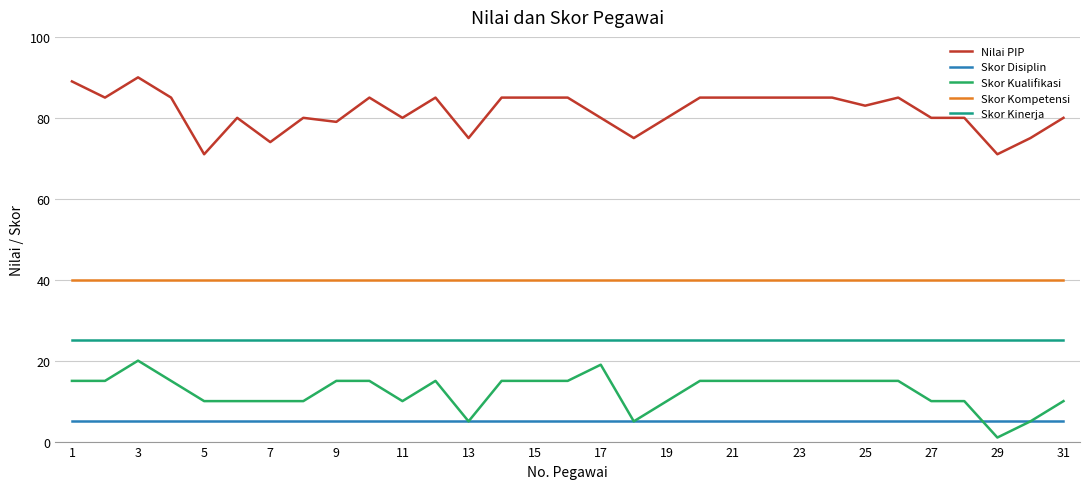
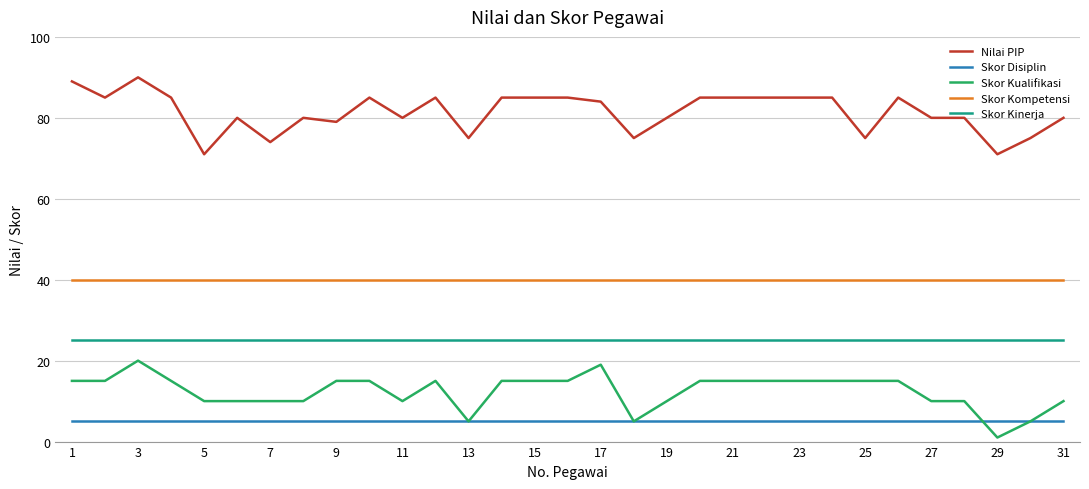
  {
    "Nilai PIP": {
      "1": 89,
      "3": 90,
      "5": 71,
      "7": 74,
      "9": 79,
      "11": 80,
      "13": 75,
      "15": 85,
-     "17": 80,
+     "17": 84,
      "19": 80,
      "21": 85,
      "23": 85,
-     "25": 83,
+     "25": 75,
      "27": 80,
      "29": 71,
      "31": 80
    },
    "Skor Disiplin": {
      "1": 5,
      "3": 5,
      "5": 5,
      "7": 5,
      "9": 5,
      "11": 5,
      "15": 5,
      "17": 5,
      "19": 5,
      "21": 5,
      "23": 5,
      "25": 5,
      "27": 5,
      "29": 5,
      "31": 5
    },
    "Skor Kompetensi": {
      "1": 40,
      "3": 40,
      "5": 40,
      "7": 40,
      "9": 40,
      "11": 40,
      "13": 40,
      "15": 40,
      "17": 40,
      "19": 40,
      "21": 40,
      "23": 40,
      "25": 40,
      "27": 40,
      "29": 40,
      "31": 40
    }
  }
